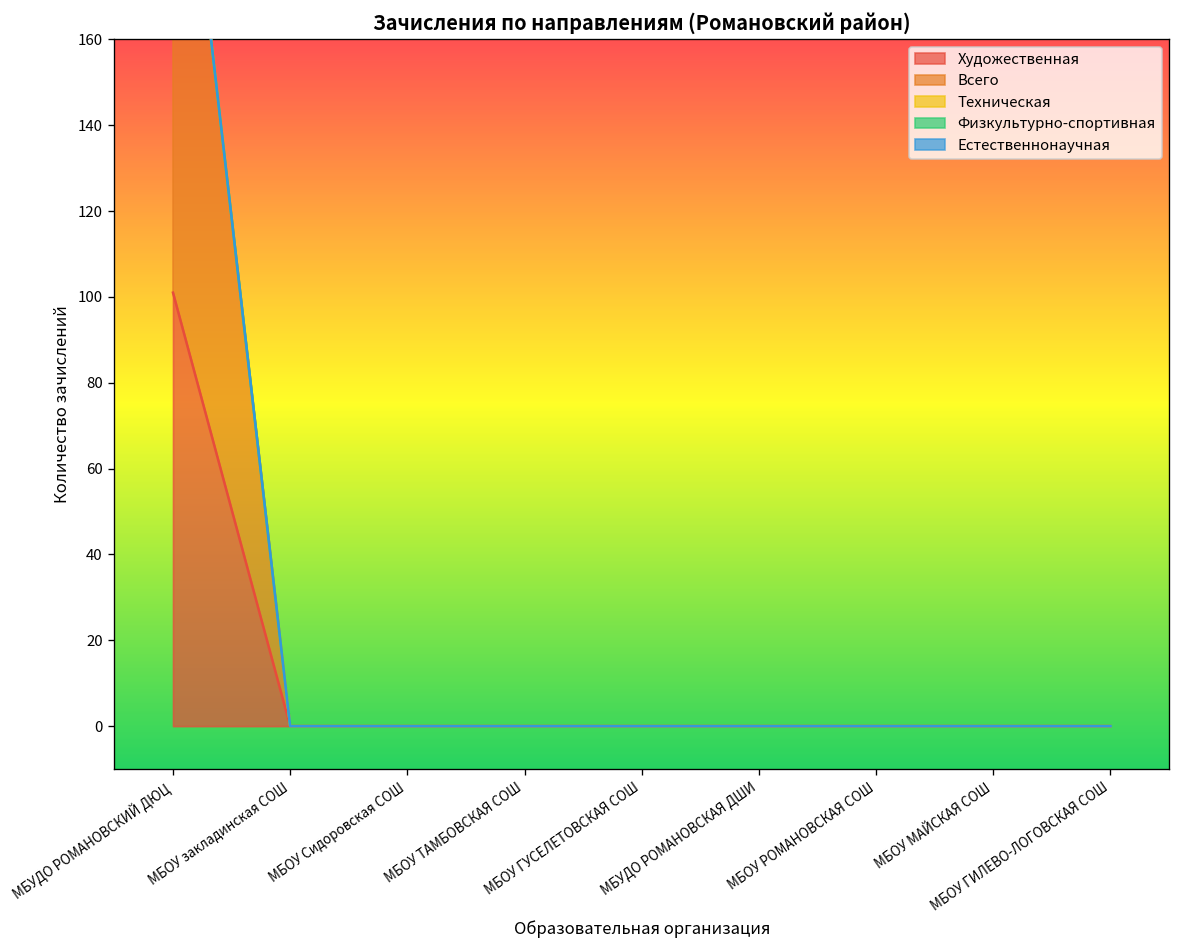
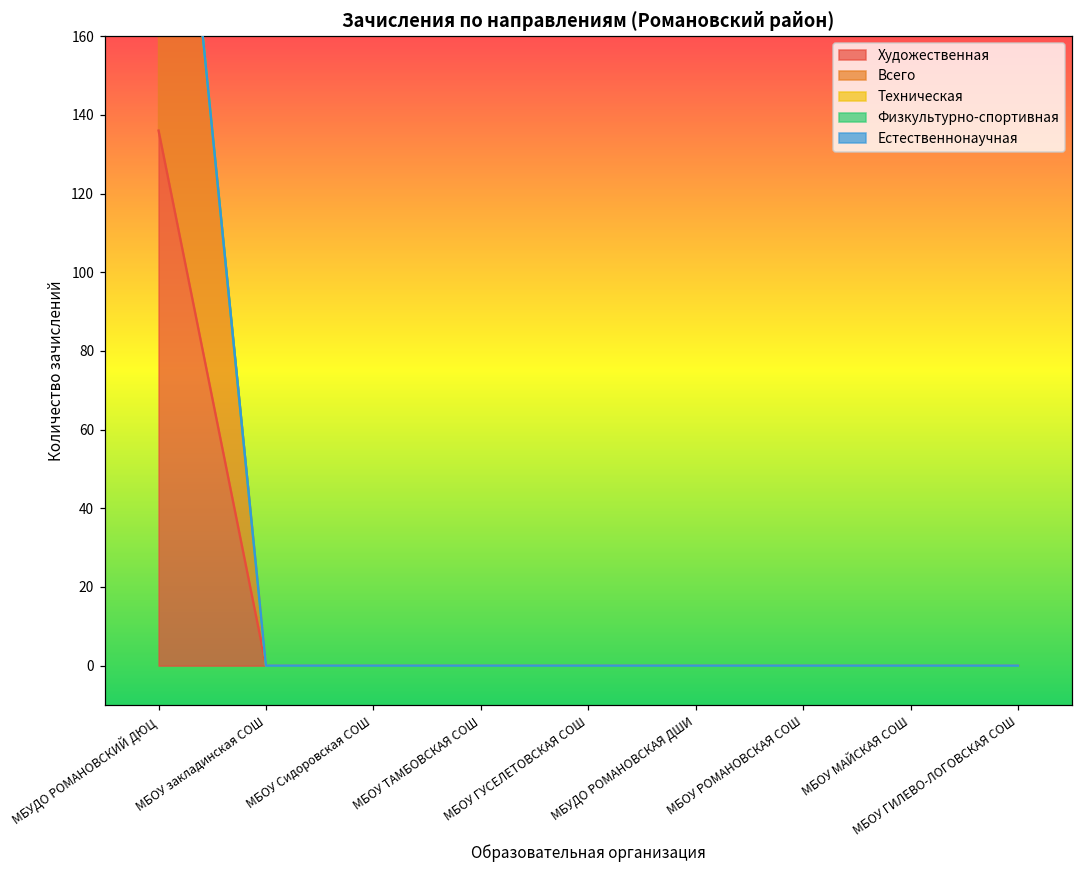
  {
    "Художественная": {
-     "МБУДО РОМАНОВСКИЙ ДЮЦ": 101
+     "МБУДО РОМАНОВСКИЙ ДЮЦ": 136
    }
  }
